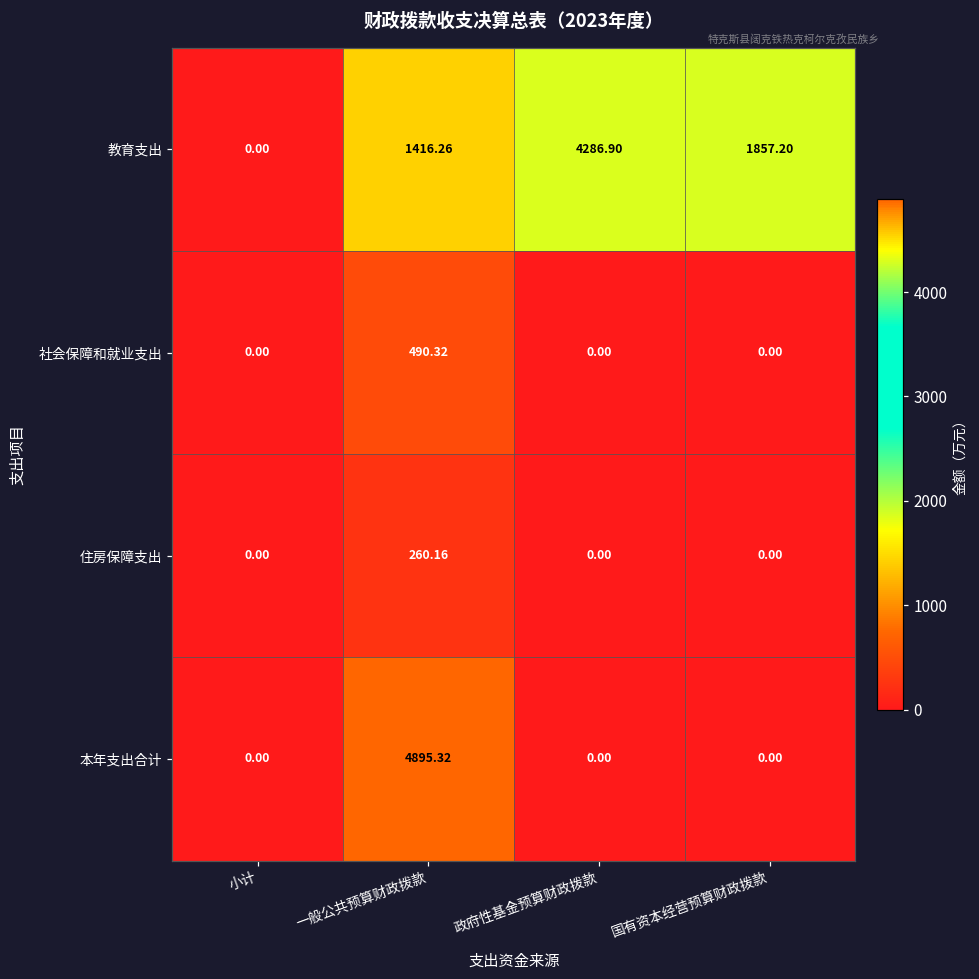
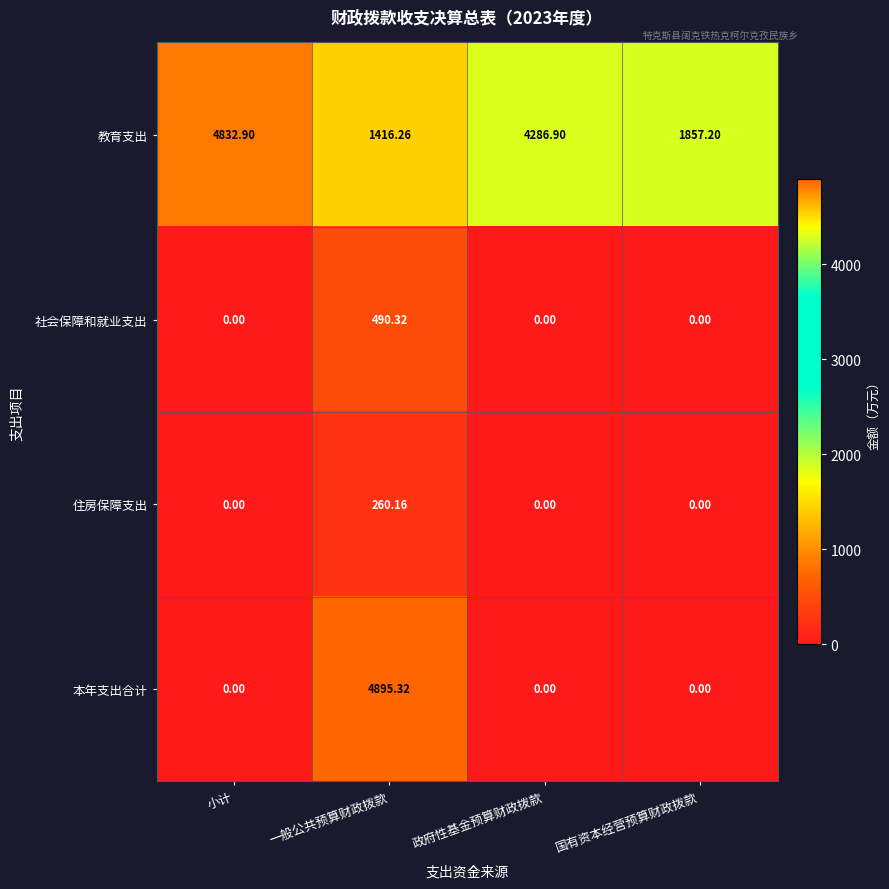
  {
    "教育支出": {
-     "小计": 0.00,
+     "小计": 4832.90,
      "一般公共预算财政拨款": 1416.26,
      "政府性基金预算财政拨款": 4286.90,
      "国有资本经营预算财政拨款": 1857.20
    },
    "社会保障和就业支出": {
      "小计": 0.00,
      "一般公共预算财政拨款": 490.32,
      "政府性基金预算财政拨款": 0.00,
      "国有资本经营预算财政拨款": 0.00
    },
    "住房保障支出": {
      "小计": 0.00,
      "一般公共预算财政拨款": 260.16,
      "政府性基金预算财政拨款": 0.00,
      "国有资本经营预算财政拨款": 0.00
    },
    "本年支出合计": {
      "小计": 0.00,
      "一般公共预算财政拨款": 4895.32,
      "政府性基金预算财政拨款": 0.00,
      "国有资本经营预算财政拨款": 0.00
    }
  }
